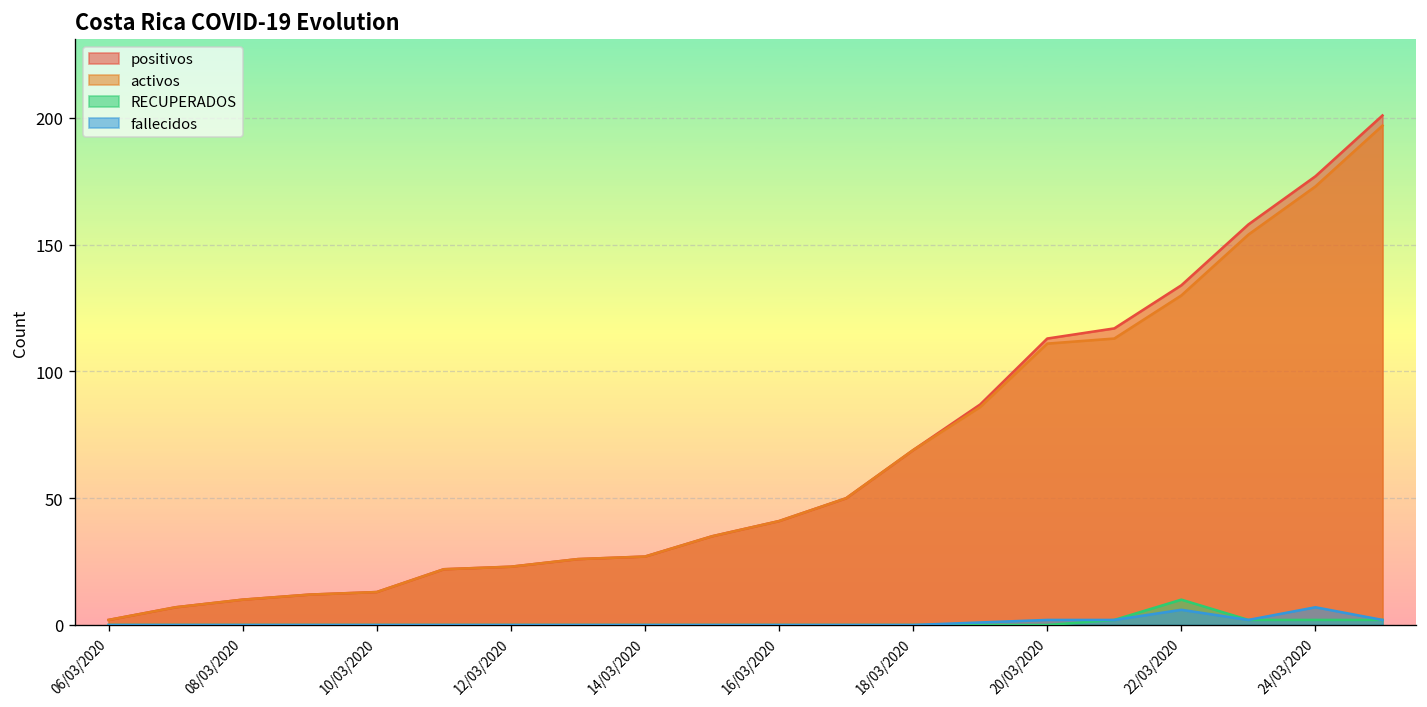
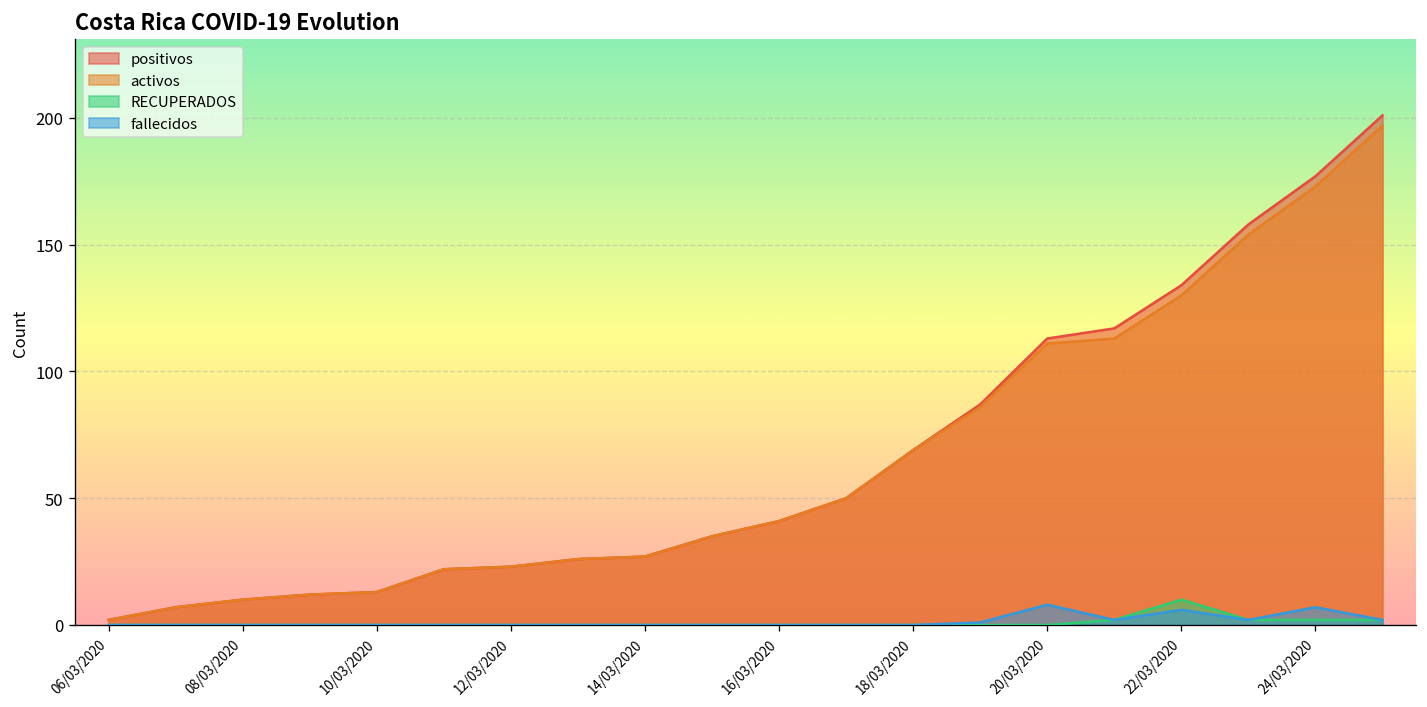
  {
    "RECUPERADOS": {
      "20/03/2020": 0,
      "22/03/2020": 10,
      "24/03/2020": 2
    },
    "fallecidos": {
-     "20/03/2020": 2,
+     "20/03/2020": 8,
      "22/03/2020": 6,
      "24/03/2020": 7
    }
  }
